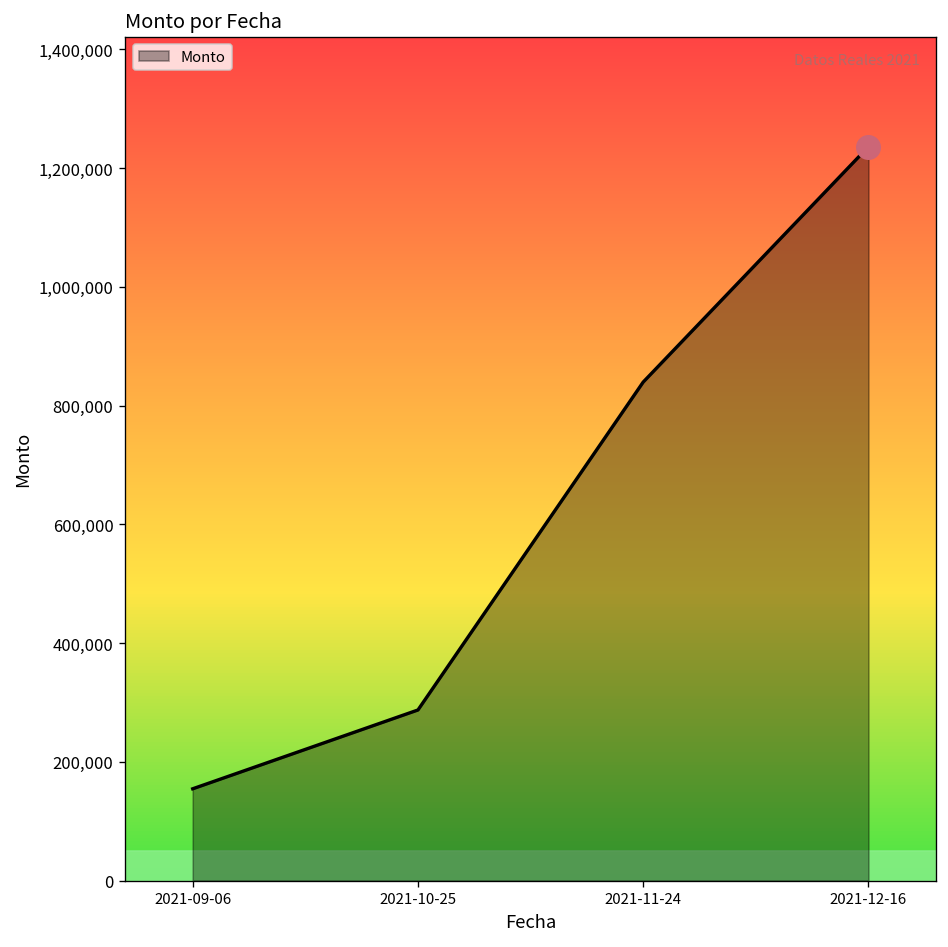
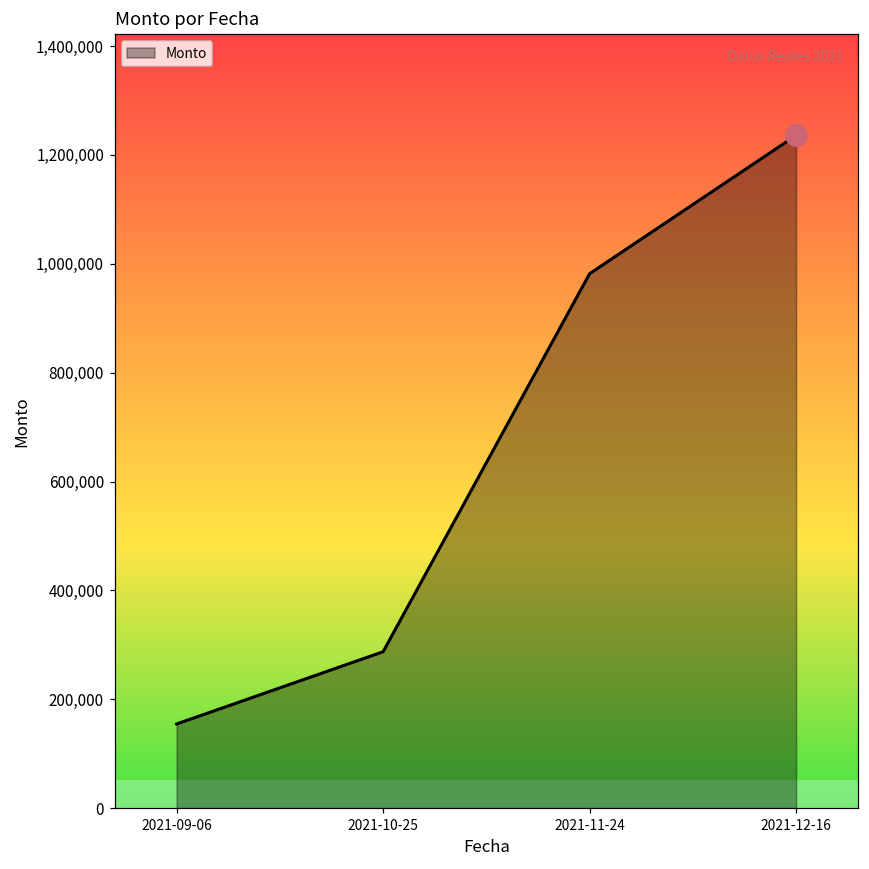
  {
    "Monto": {
      "2021-09-06": "150,000",
      "2021-10-25": "290,000",
-     "2021-11-24": "840,000"
+     "2021-11-24": "980,000"
    }
  }
